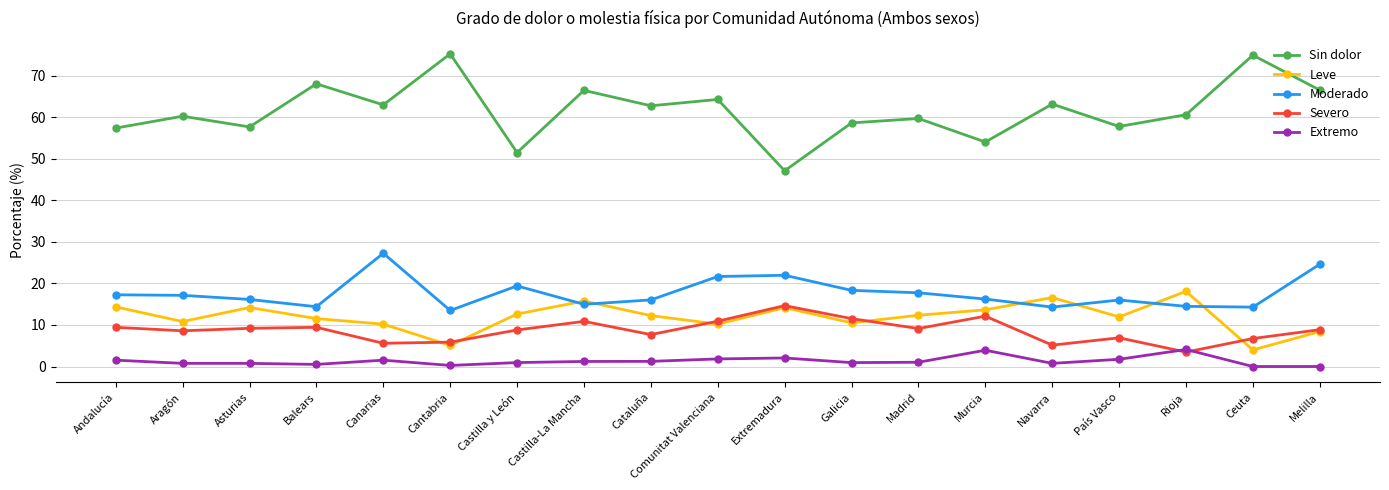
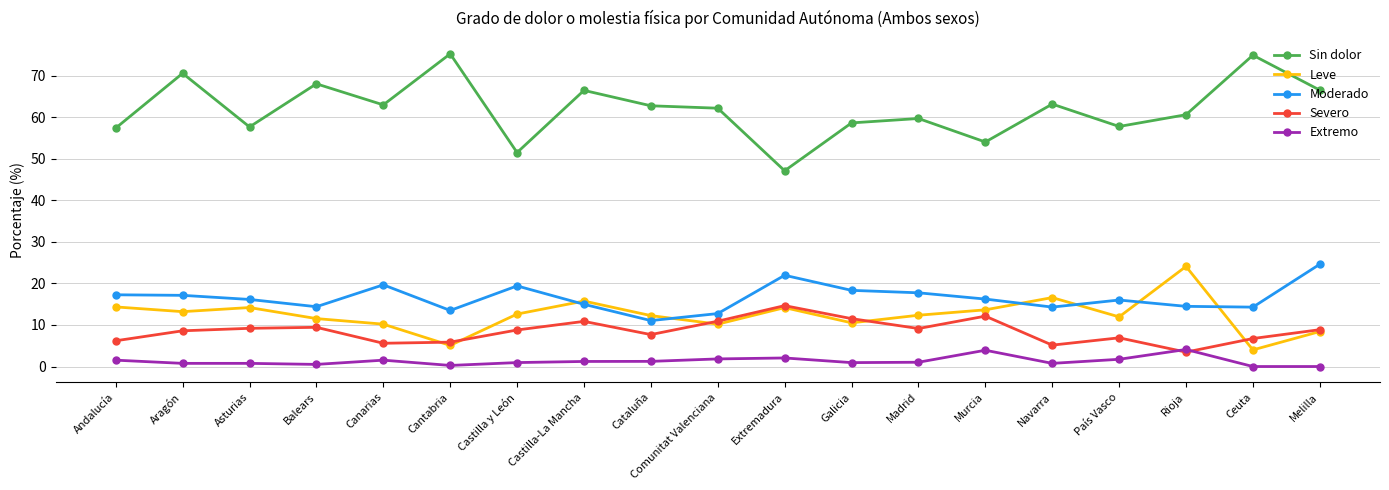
  {
    "Sin dolor": {
      "Andalucía": 57,
-     "Aragón": 60,
+     "Aragón": 71,
      "Asturias": 58,
      "Balears": 68,
      "Canarias": 63,
      "Cantabria": 75,
      "Castilla y León": 52,
      "Castilla-La Mancha": 66,
      "Cataluña": 63,
-     "Comunitat Valenciana": 64,
+     "Comunitat Valenciana": 62,
      "Extremadura": 47,
      "Galicia": 59,
      "Madrid": 60,
      "Murcia": 54,
      "Navarra": 63,
      "País Vasco": 58,
      "Rioja": 61,
      "Ceuta": 75,
      "Melilla": 67
    },
    "Leve": {
      "Andalucía": 14,
-     "Aragón": 11,
+     "Aragón": 13,
      "Asturias": 14,
      "Balears": 12,
      "Canarias": 10,
      "Cantabria": 5,
      "Castilla y León": 13,
      "Castilla-La Mancha": 16,
      "Cataluña": 12,
      "Comunitat Valenciana": 10,
      "Galicia": 11,
      "Madrid": 12,
      "Murcia": 14,
      "Navarra": 17,
      "País Vasco": 12,
-     "Rioja": 18,
+     "Rioja": 24,
      "Ceuta": 4
    },
    "Moderado": {
      "Andalucía": 17,
      "Aragón": 17,
      "Asturias": 16,
      "Balears": 14,
-     "Canarias": 27,
+     "Canarias": 20,
      "Cantabria": 14,
      "Castilla y León": 19,
      "Castilla-La Mancha": 15,
-     "Cataluña": 16,
-     "Comunitat Valenciana": 22,
+     "Cataluña": 11,
+     "Comunitat Valenciana": 13,
      "Extremadura": 22,
      "Galicia": 18,
      "Madrid": 18,
      "Murcia": 16,
      "Navarra": 14,
      "País Vasco": 16,
      "Rioja": 14,
      "Ceuta": 14,
      "Melilla": 25
    },
    "Severo": {
-     "Andalucía": 9,
+     "Andalucía": 6,
      "Aragón": 9,
      "Asturias": 9,
      "Balears": 9,
      "Canarias": 6,
      "Cantabria": 6,
      "Castilla y León": 9,
      "Castilla-La Mancha": 11,
      "Cataluña": 8,
      "Comunitat Valenciana": 11,
      "Galicia": 12,
      "Madrid": 9,
      "Murcia": 12,
      "Navarra": 5,
      "País Vasco": 7,
      "Rioja": 3,
      "Ceuta": 7
    },
    "Extremo": {
      "Andalucía": 2,
      "Aragón": 1,
      "Asturias": 1,
      "Balears": 1,
      "Canarias": 2,
      "Cantabria": 0,
      "Castilla y León": 1,
      "Castilla-La Mancha": 1,
      "Cataluña": 1,
      "Comunitat Valenciana": 2,
      "Extremadura": 2,
      "Galicia": 1,
      "Madrid": 1,
      "Murcia": 4,
      "Navarra": 1,
      "País Vasco": 2,
      "Rioja": 4,
      "Ceuta": 0,
      "Melilla": 0
    }
  }
